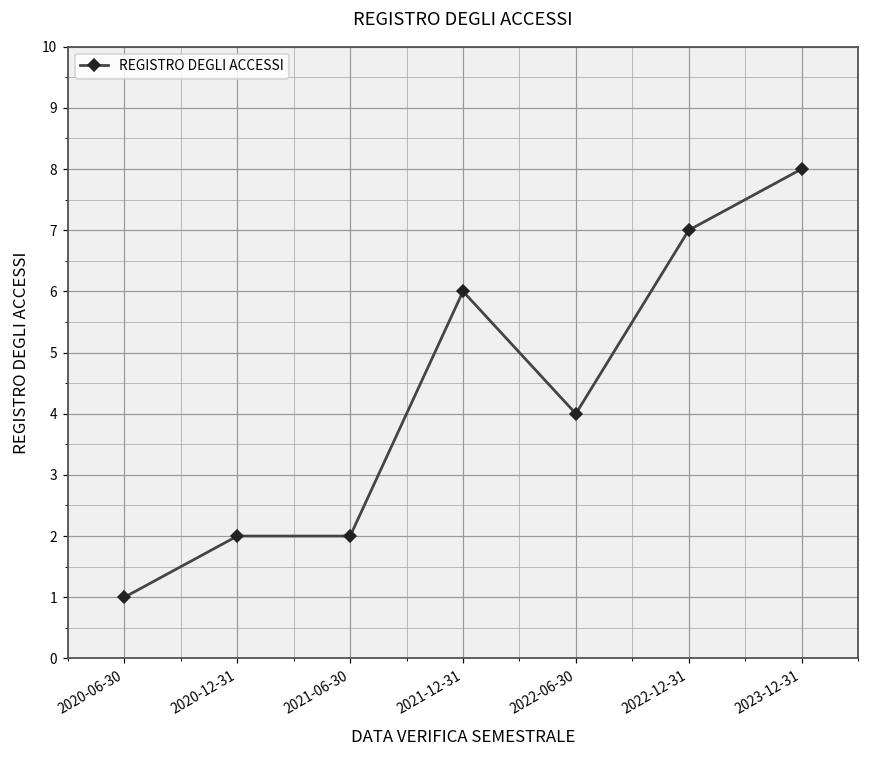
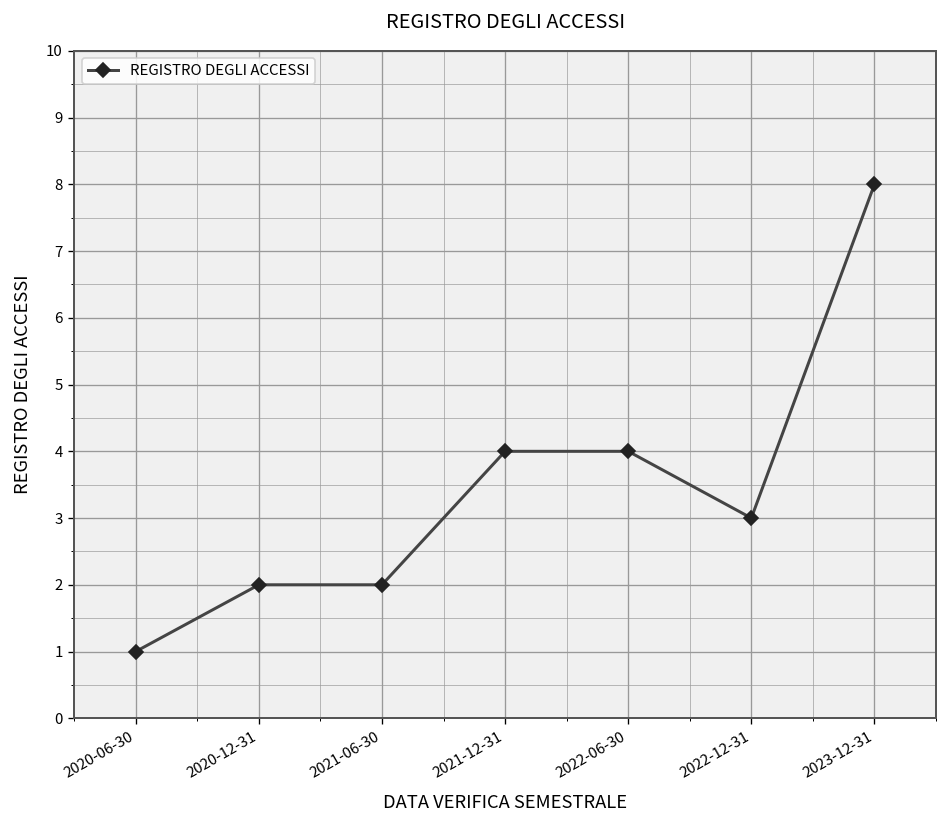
  {
    "2020-06-30": 1,
    "2020-12-31": 2,
    "2021-06-30": 2,
-   "2021-12-31": 6,
+   "2021-12-31": 4,
    "2022-06-30": 4,
-   "2022-12-31": 7,
+   "2022-12-31": 3,
    "2023-12-31": 8
  }
